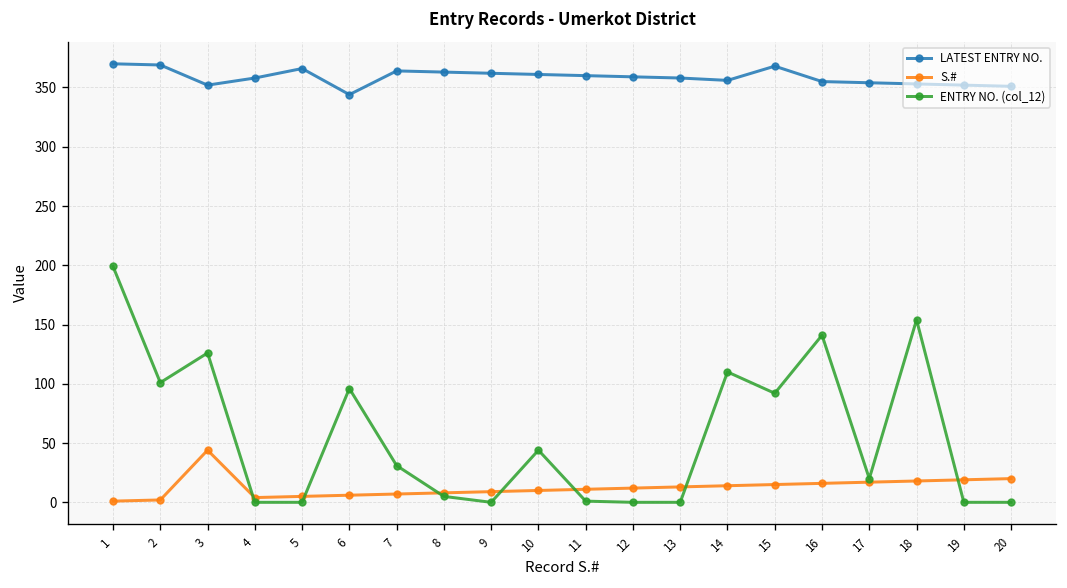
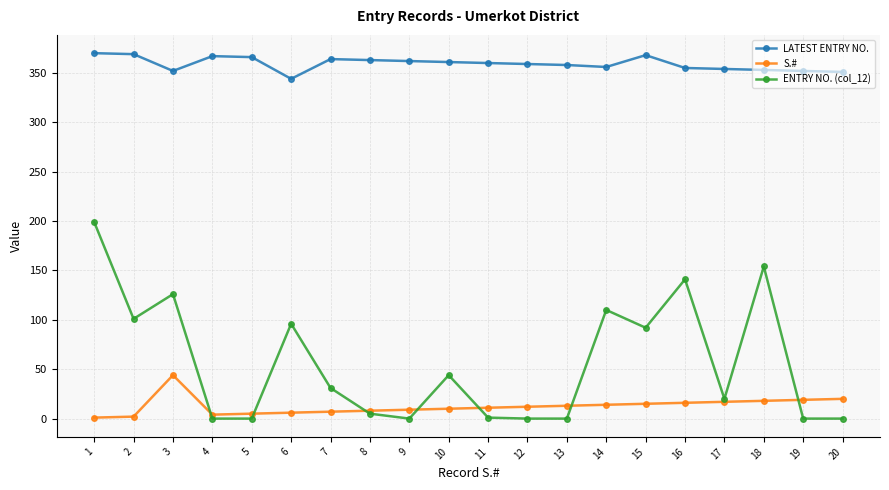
  {
    "LATEST ENTRY NO.": {
      "1": 370,
      "2": 370,
      "3": 350,
-     "4": 360,
+     "4": 370,
      "5": 370,
      "6": 340,
      "7": 360,
      "8": 360,
      "9": 360,
      "10": 360,
      "11": 360,
      "12": 360,
      "13": 360,
      "14": 360,
      "15": 370,
      "16": 360,
      "17": 350
    },
    "S.#": {
      "1": 0,
      "2": 0,
      "3": 40,
      "4": 0,
      "5": 10,
      "6": 10,
      "7": 10,
      "8": 10,
      "9": 10,
      "10": 10,
      "11": 10,
      "12": 10,
      "13": 10,
      "14": 10,
      "15": 20,
      "16": 20,
      "17": 20,
      "18": 20,
      "19": 20,
      "20": 20
    },
    "ENTRY NO. (col_12)": {
      "1": 200,
      "2": 100,
      "3": 130,
      "4": 0,
      "5": 0,
      "6": 100,
      "7": 30,
      "8": 10,
      "9": 0,
      "10": 40,
      "11": 0,
      "12": 0,
      "13": 0,
      "14": 110,
      "15": 90,
      "16": 140,
      "17": 20,
      "18": 150,
      "19": 0,
      "20": 0
    }
  }
